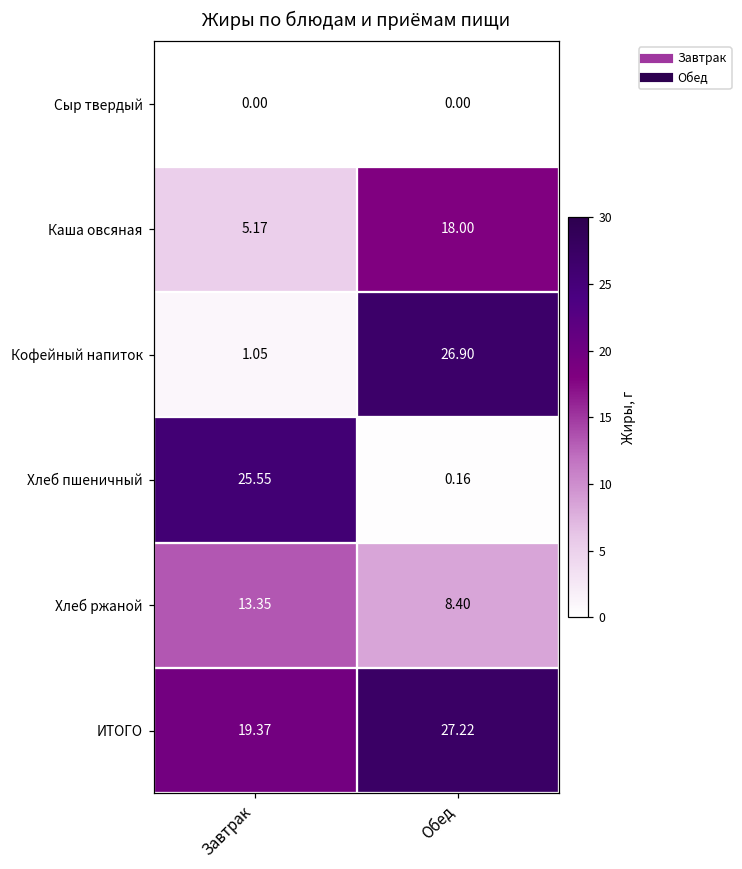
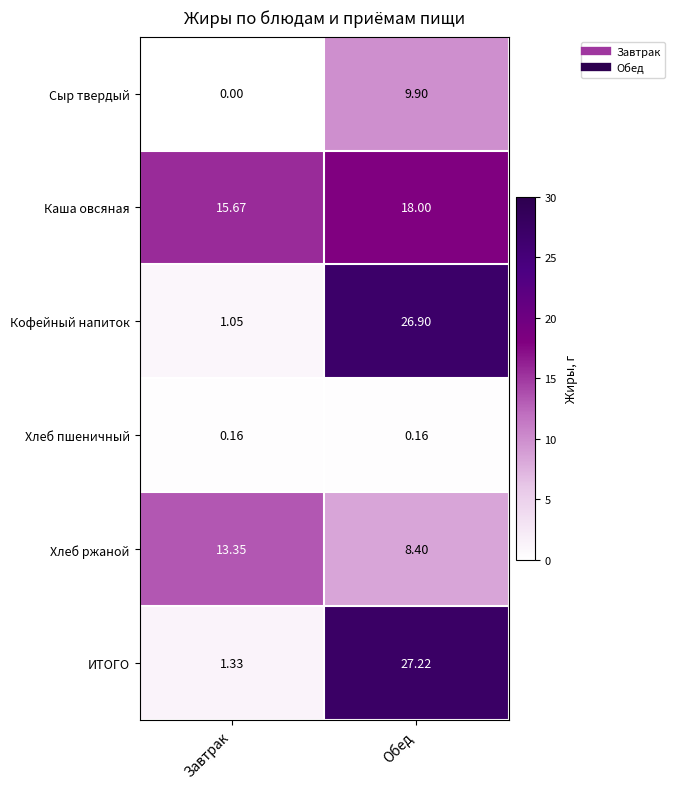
  {
    "Сыр твердый": {
      "Завтрак": 0.00,
-     "Обед": 0.00
+     "Обед": 9.90
    },
    "Каша овсяная": {
-     "Завтрак": 5.17,
+     "Завтрак": 15.67,
      "Обед": 18.00
    },
    "Кофейный напиток": {
      "Завтрак": 1.05,
      "Обед": 26.90
    },
    "Хлеб пшеничный": {
-     "Завтрак": 25.55,
+     "Завтрак": 0.16,
      "Обед": 0.16
    },
    "Хлеб ржаной": {
      "Завтрак": 13.35,
      "Обед": 8.40
    },
    "ИТОГО": {
-     "Завтрак": 19.37,
+     "Завтрак": 1.33,
      "Обед": 27.22
    }
  }
